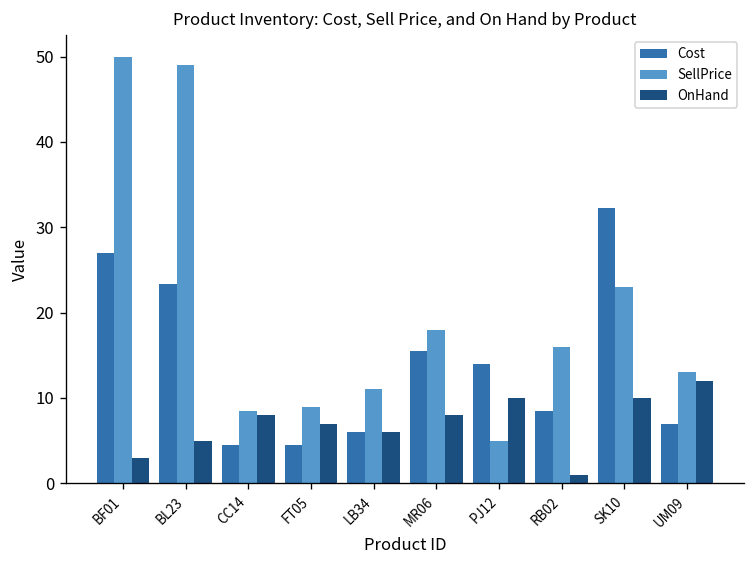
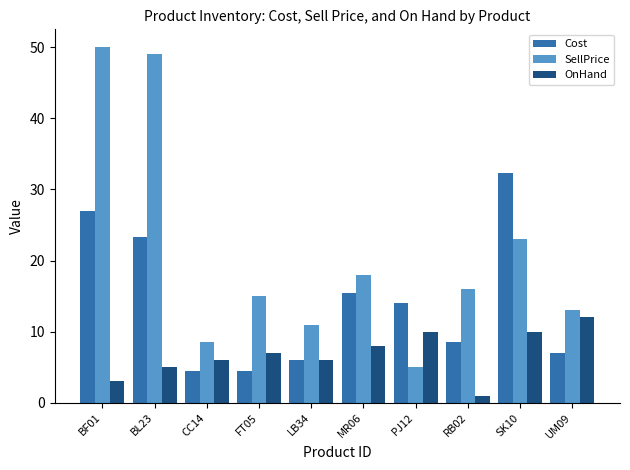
  {
    "Cost": {
      "BF01": 27,
      "BL23": 23,
      "CC14": 5,
      "FT05": 5,
      "LB34": 6,
      "MR06": 16,
      "PJ12": 14,
      "RB02": 9,
      "SK10": 32,
      "UM09": 7
    },
    "SellPrice": {
      "BF01": 50,
      "BL23": 49,
      "CC14": 9,
-     "FT05": 9,
+     "FT05": 15,
      "LB34": 11,
      "MR06": 18,
      "PJ12": 5,
      "RB02": 16,
      "SK10": 23,
      "UM09": 13
    },
    "OnHand": {
      "BF01": 3,
      "BL23": 5,
-     "CC14": 8,
+     "CC14": 6,
      "FT05": 7,
      "LB34": 6,
      "MR06": 8,
      "PJ12": 10,
      "RB02": 1,
      "SK10": 10,
      "UM09": 12
    }
  }
